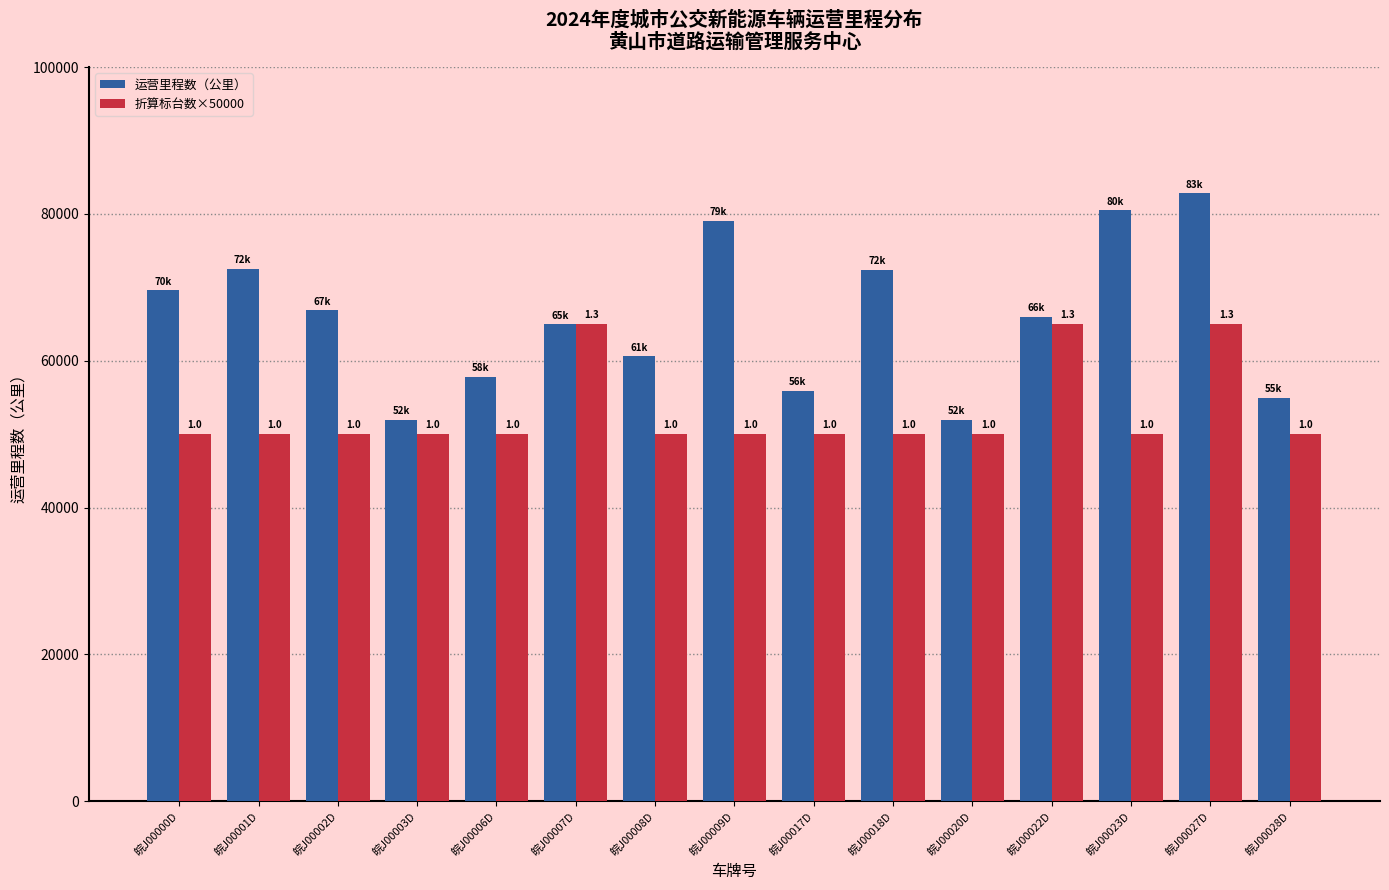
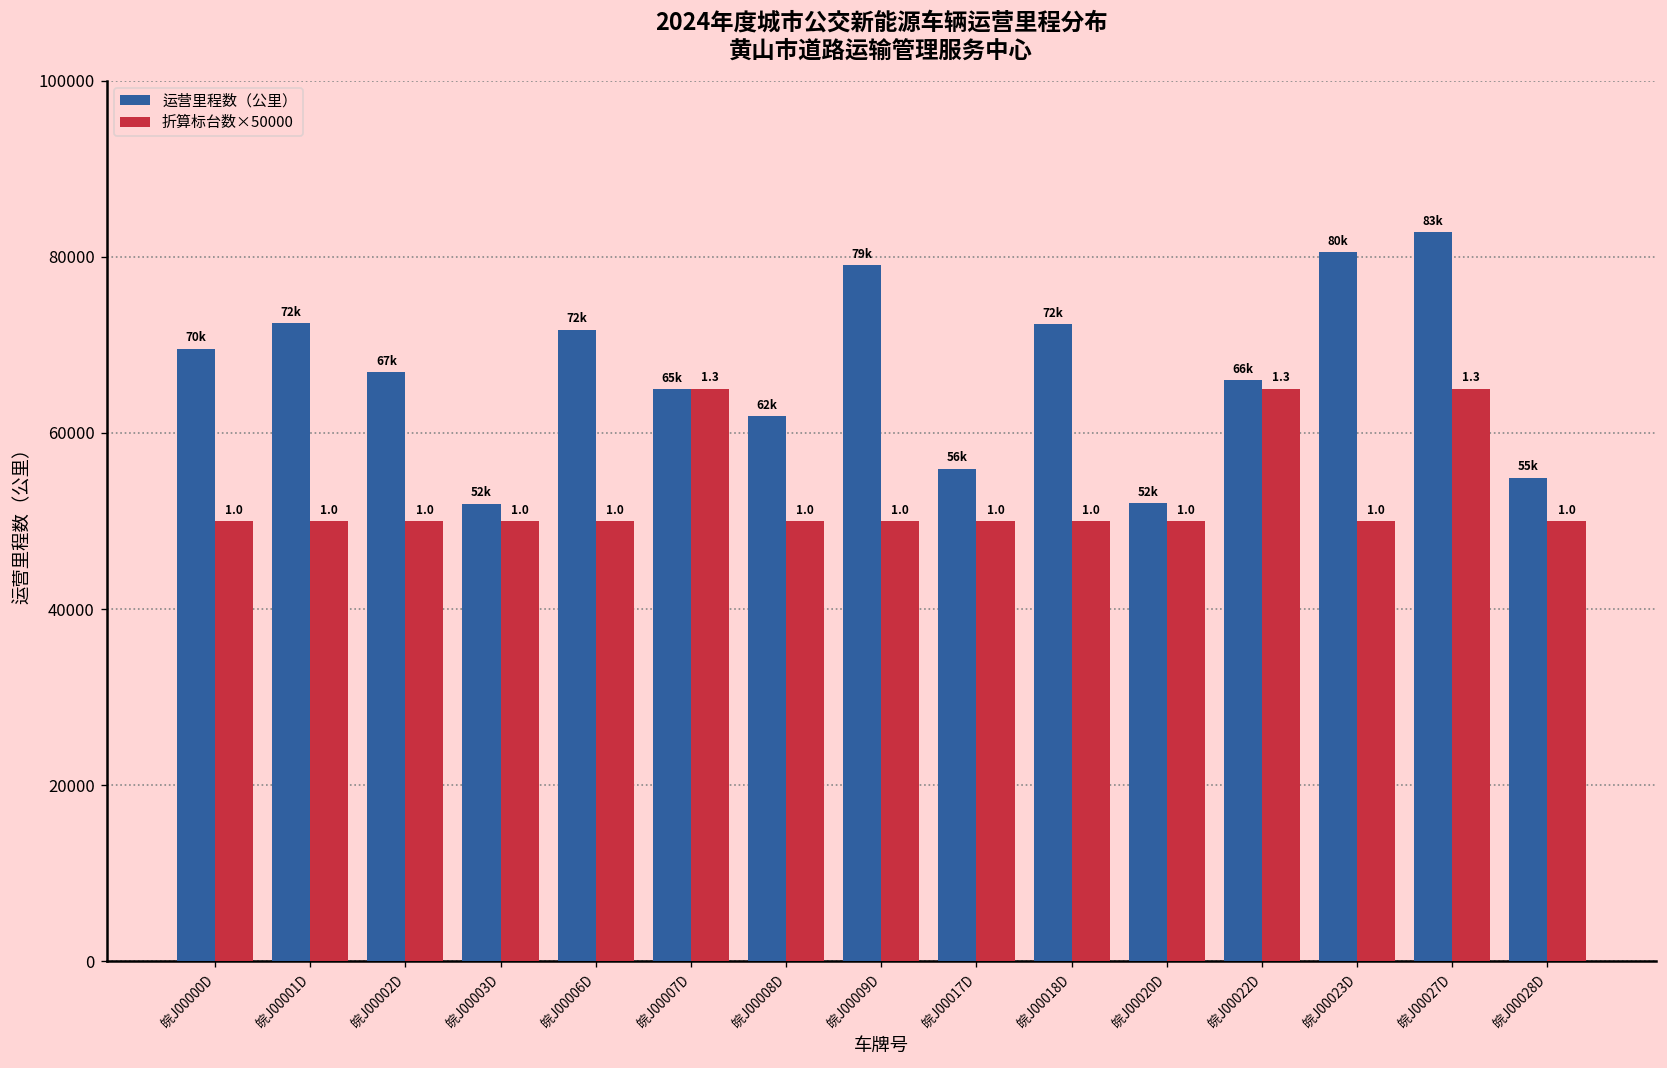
  {
    "运营里程数（公里）": {
      "皖J00000D": "70k",
      "皖J00001D": "72k",
      "皖J00002D": "67k",
      "皖J00003D": "52k",
-     "皖J00006D": "58k",
+     "皖J00006D": "72k",
      "皖J00007D": "65k",
-     "皖J00008D": "61k",
+     "皖J00008D": "62k",
      "皖J00009D": "79k",
      "皖J00017D": "56k",
      "皖J00018D": "72k",
      "皖J00020D": "52k",
      "皖J00022D": "66k",
      "皖J00023D": "80k",
      "皖J00027D": "83k",
      "皖J00028D": "55k"
    }
  }
